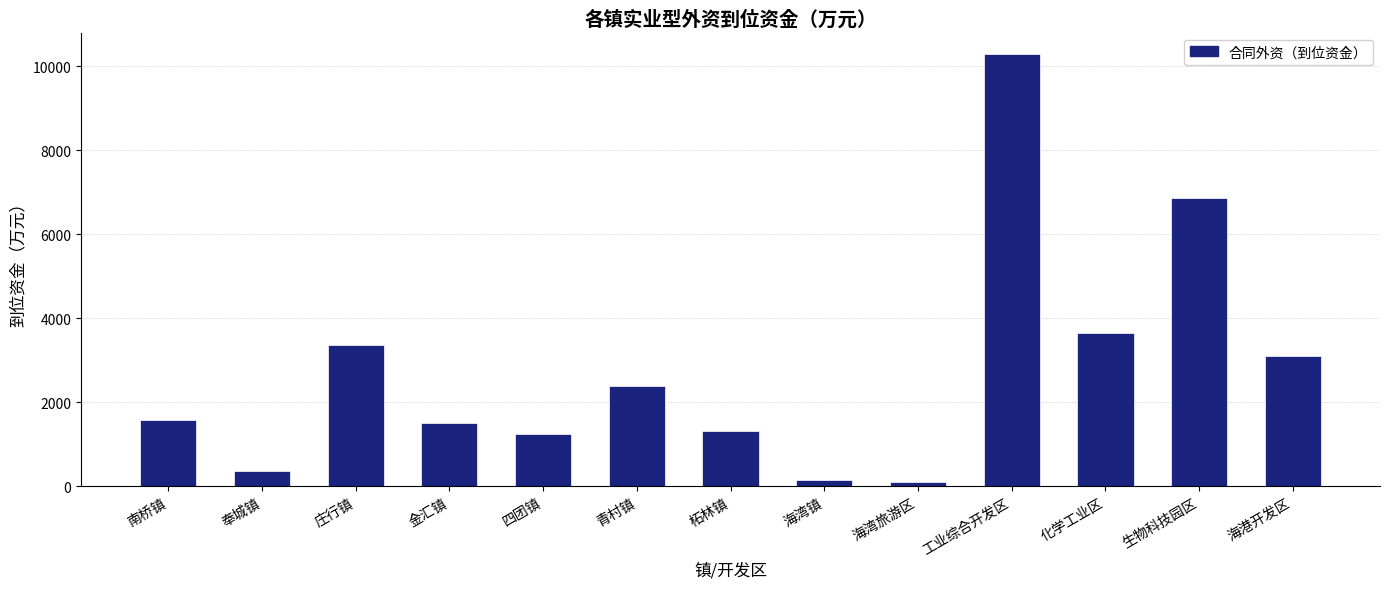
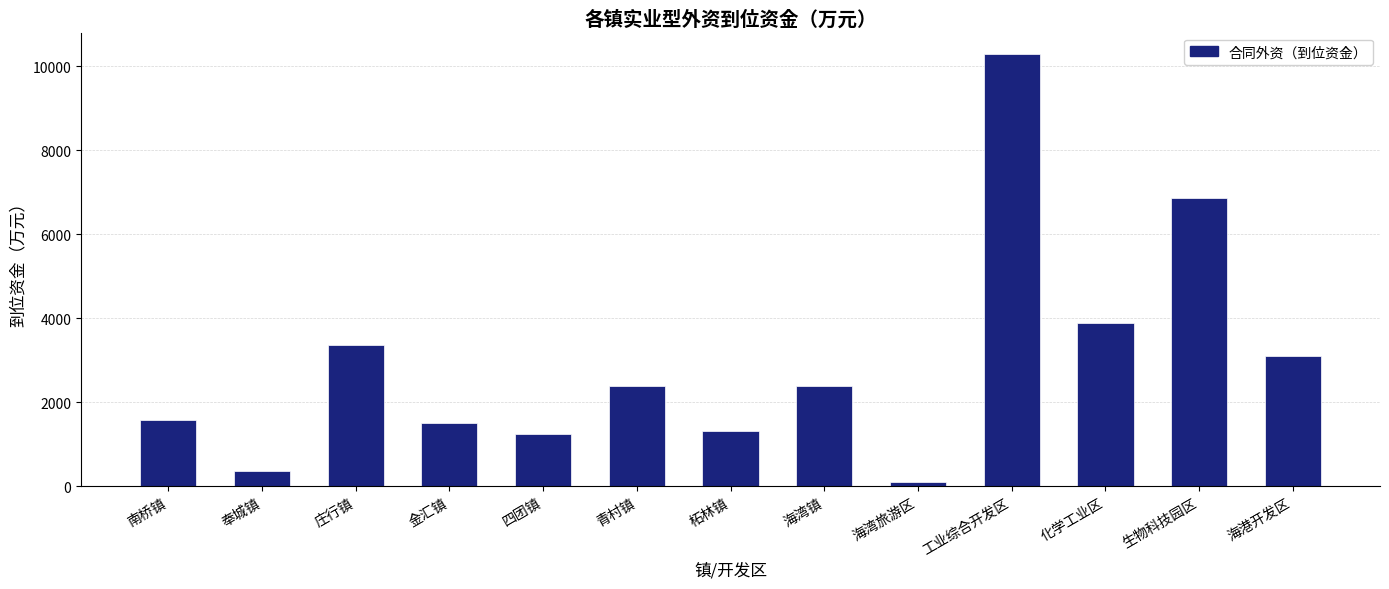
  {
    "南桥镇": 1600,
    "奉城镇": 400,
    "庄行镇": 3400,
    "金汇镇": 1500,
    "四团镇": 1200,
    "青村镇": 2400,
    "柘林镇": 1300,
-   "海湾镇": 100,
+   "海湾镇": 2400,
    "海湾旅游区": 100,
    "工业综合开发区": 10300,
-   "化学工业区": 3600,
+   "化学工业区": 3900,
    "生物科技园区": 6900,
    "海港开发区": 3100
  }
